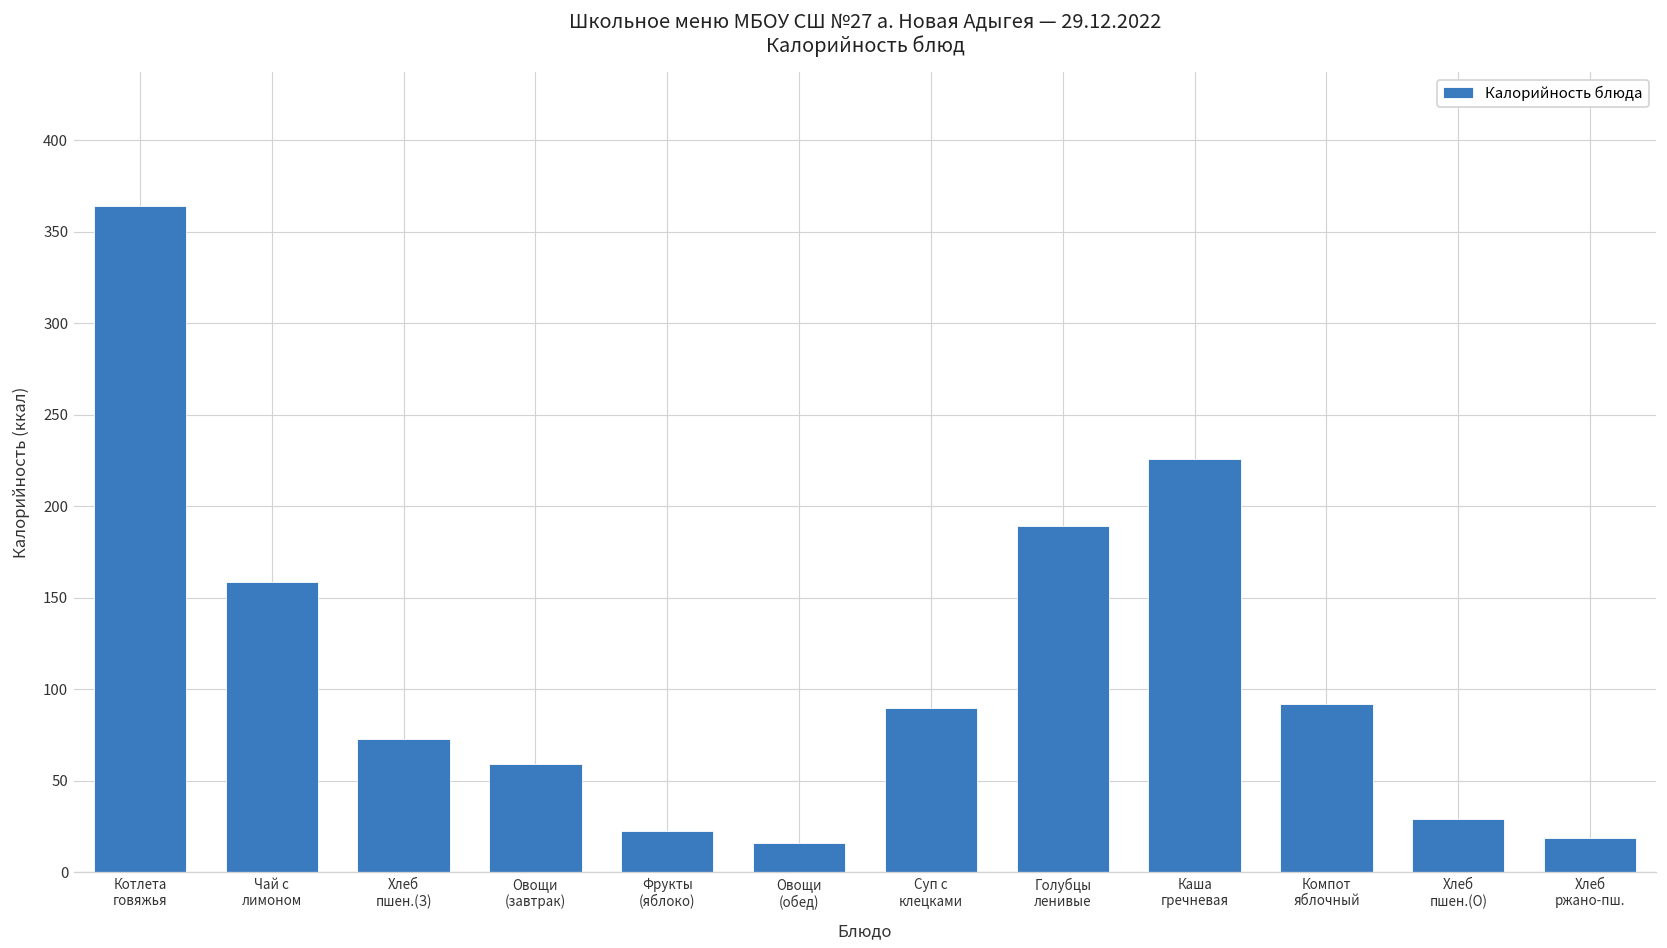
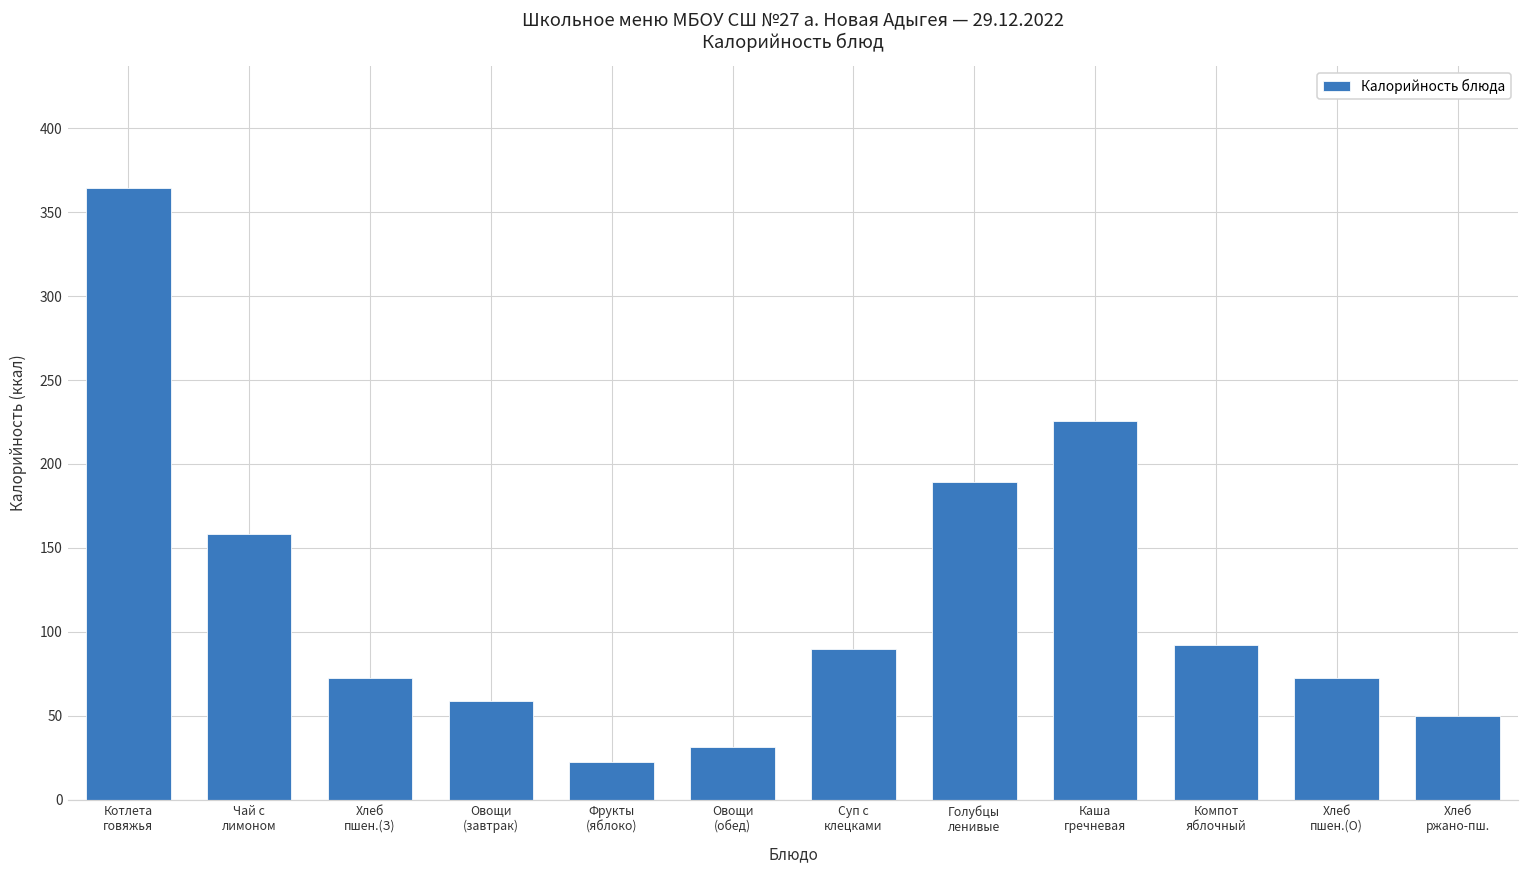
  {
    "Котлета говяжья": 364,
    "Чай с лимоном": 158,
    "Хлеб пшен.(З)": 73,
    "Овощи (завтрак)": 59,
    "Фрукты (яблоко)": 22,
-   "Овощи (обед)": 16,
+   "Овощи (обед)": 32,
    "Суп с клецками": 90,
    "Голубцы ленивые": 189,
    "Каша гречневая": 226,
    "Компот яблочный": 92,
-   "Хлеб пшен.(О)": 29,
-   "Хлеб ржано-пш.": 19
+   "Хлеб пшен.(О)": 73,
+   "Хлеб ржано-пш.": 50
  }
